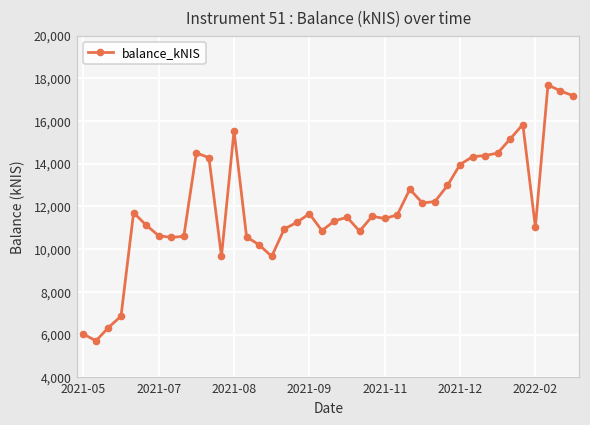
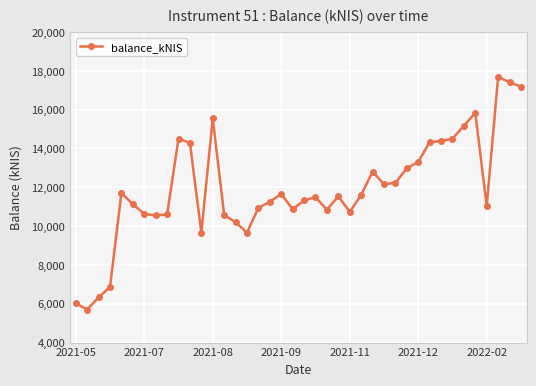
  {
    "2021-05": "6,000",
    "2021-07": "10,600",
    "2021-08": "15,500",
    "2021-09": "11,700",
-   "2021-11": "11,400",
-   "2021-12": "14,000",
+   "2021-11": "10,700",
+   "2021-12": "13,300",
    "2022-02": "11,000"
  }
